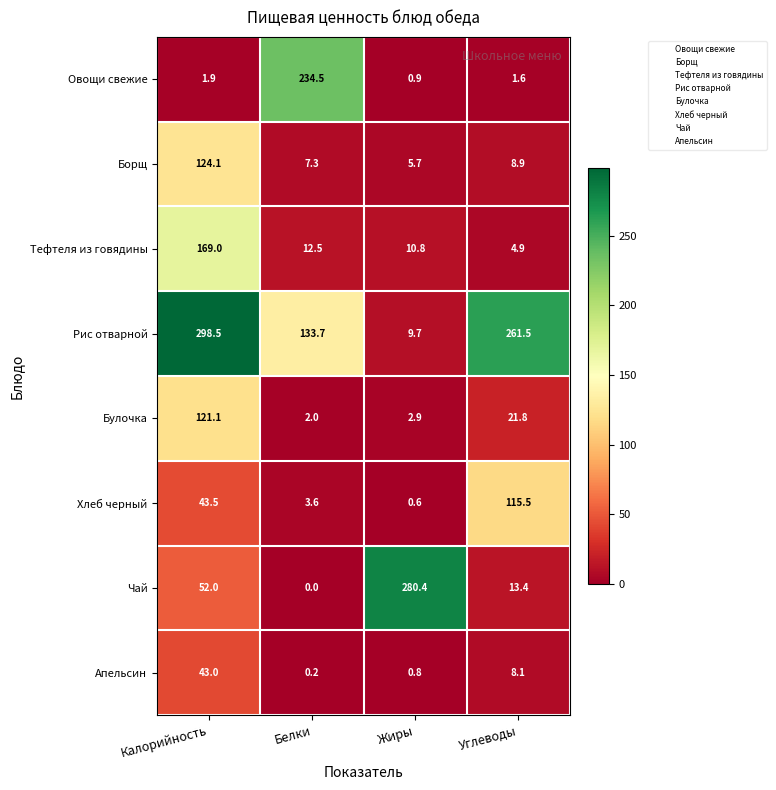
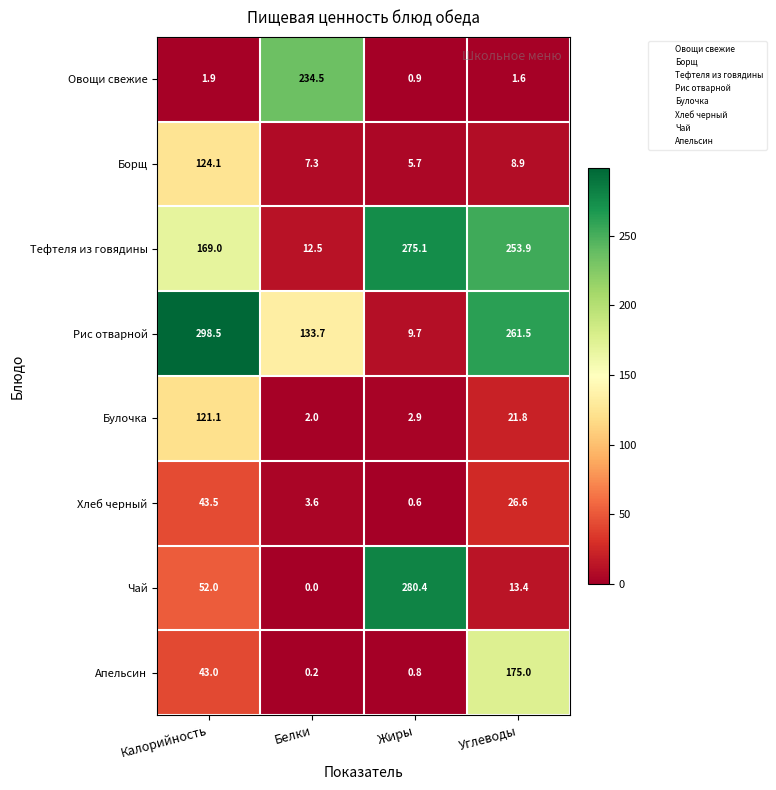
  {
    "Овощи свежие": {
      "Калорийность": 1.9,
      "Белки": 234.5,
      "Жиры": 0.9
    },
    "Борщ": {
      "Калорийность": 124.1,
      "Белки": 7.3,
      "Жиры": 5.7,
      "Углеводы": 8.9
    },
    "Тефтеля из говядины": {
      "Калорийность": 169.0,
      "Белки": 12.5,
-     "Жиры": 10.8,
-     "Углеводы": 4.9
+     "Жиры": 275.1,
+     "Углеводы": 253.9
    },
    "Рис отварной": {
      "Калорийность": 298.5,
      "Белки": 133.7,
      "Жиры": 9.7,
      "Углеводы": 261.5
    },
    "Булочка": {
      "Калорийность": 121.1,
      "Белки": 2.0,
      "Жиры": 2.9,
      "Углеводы": 21.8
    },
    "Хлеб черный": {
      "Калорийность": 43.5,
      "Белки": 3.6,
      "Жиры": 0.6,
-     "Углеводы": 115.5
+     "Углеводы": 26.6
    },
    "Чай": {
      "Калорийность": 52.0,
      "Белки": 0.0,
      "Жиры": 280.4,
      "Углеводы": 13.4
    },
    "Апельсин": {
      "Калорийность": 43.0,
      "Белки": 0.2,
      "Жиры": 0.8,
-     "Углеводы": 8.1
+     "Углеводы": 175.0
    }
  }
